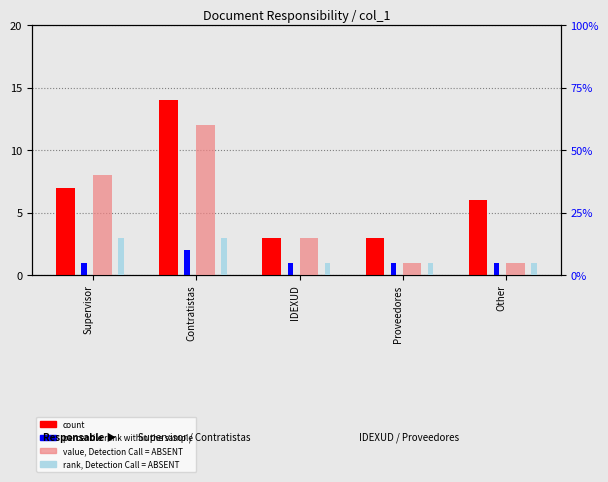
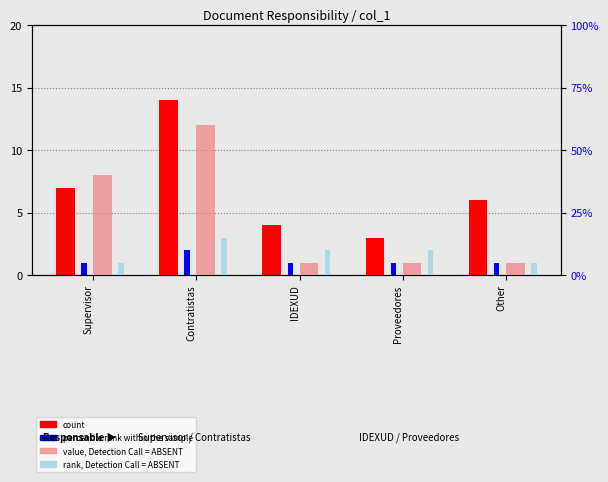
  {
    "count": {
      "Supervisor": "7",
      "Contratistas": "14",
-     "IDEXUD": "3",
+     "IDEXUD": "4",
      "Proveedores": "3",
      "Other": "6"
    },
    "percentile rank within the sample": {
      "Supervisor": "1",
      "Contratistas": "2",
      "IDEXUD": "1",
      "Proveedores": "1",
      "Other": "1"
    },
    "value, Detection Call = ABSENT": {
      "Supervisor": "40%",
      "Contratistas": "60%",
-     "IDEXUD": "15%",
+     "IDEXUD": "5%",
      "Proveedores": "5%",
      "Other": "5%"
    },
    "rank, Detection Call = ABSENT": {
-     "Supervisor": "15%",
+     "Supervisor": "5%",
      "Contratistas": "15%",
-     "IDEXUD": "5%",
-     "Proveedores": "5%",
+     "IDEXUD": "10%",
+     "Proveedores": "10%",
      "Other": "5%"
    }
  }
